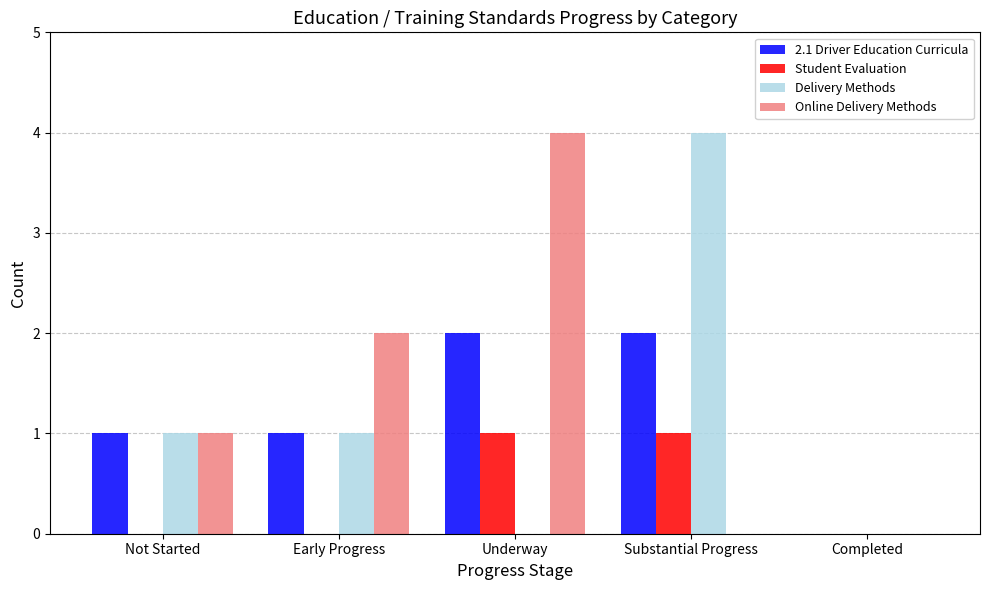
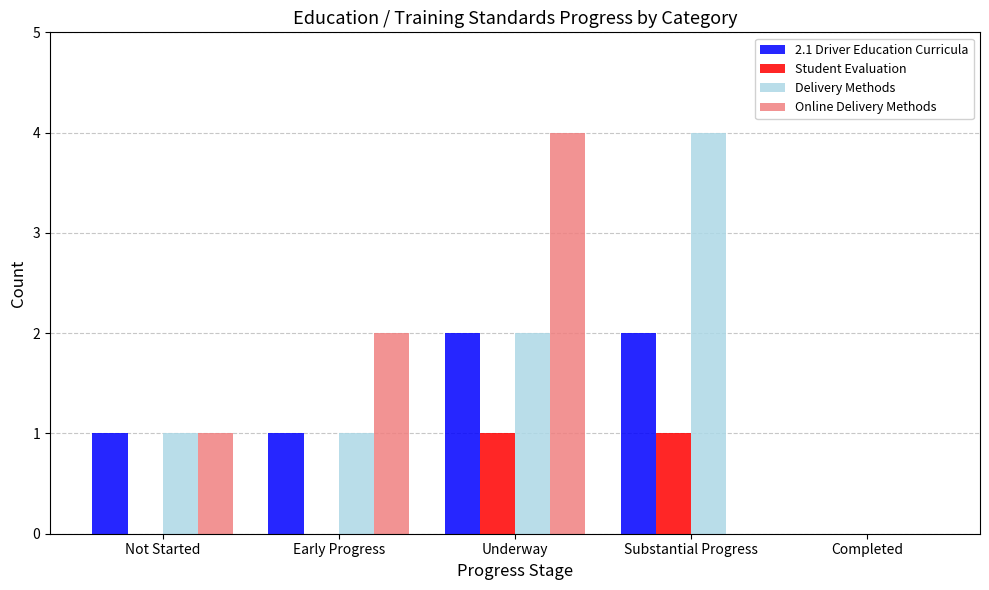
  {
    "2.1 Driver Education Curricula": {
      "Not Started": 1,
      "Early Progress": 1,
      "Underway": 2,
      "Substantial Progress": 2,
      "Completed": 0
    },
    "Student Evaluation": {
      "Not Started": 0,
      "Early Progress": 0,
      "Underway": 1,
      "Substantial Progress": 1,
      "Completed": 0
    },
    "Delivery Methods": {
      "Not Started": 1,
      "Early Progress": 1,
-     "Underway": 0,
+     "Underway": 2,
      "Substantial Progress": 4,
      "Completed": 0
    },
    "Online Delivery Methods": {
      "Not Started": 1,
      "Early Progress": 2,
      "Underway": 4,
      "Substantial Progress": 0,
      "Completed": 0
    }
  }
